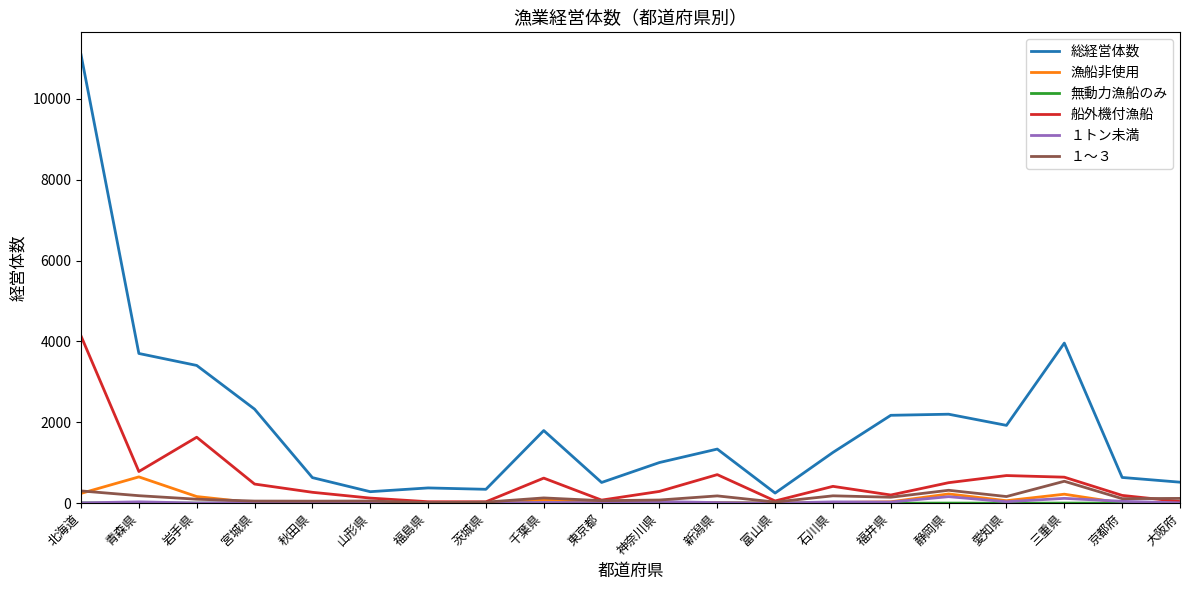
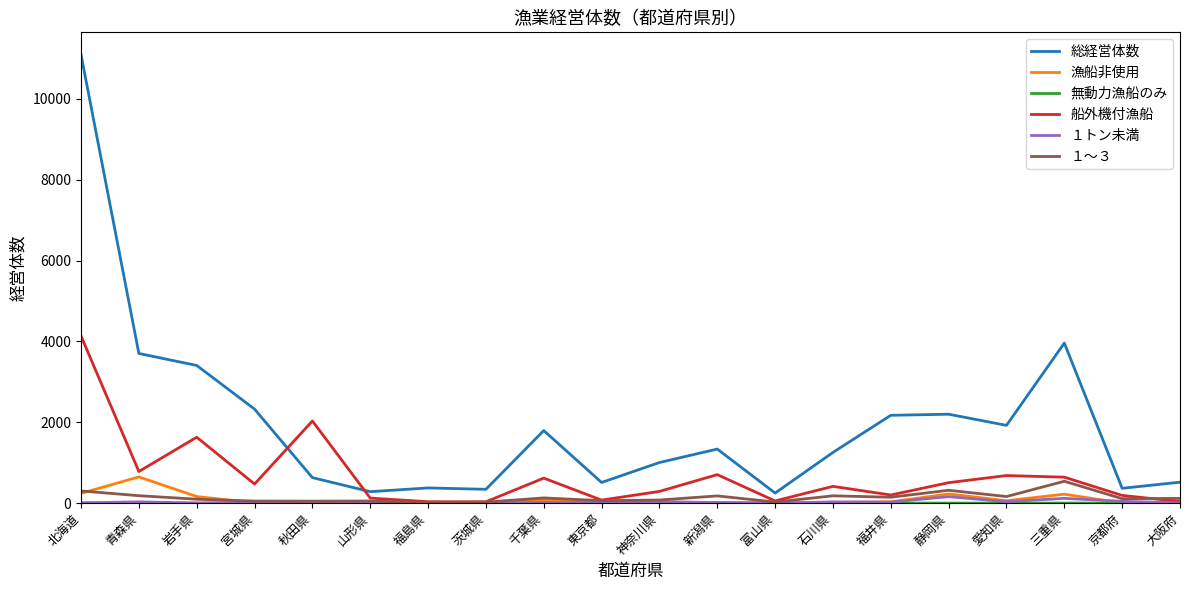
  {
    "総経営体数": {
      "北海道": 11100,
      "青森県": 3700,
      "岩手県": 3400,
      "宮城県": 2300,
      "秋田県": 600,
      "山形県": 300,
      "福島県": 400,
      "茨城県": 300,
      "千葉県": 1800,
      "東京都": 500,
      "神奈川県": 1000,
      "新潟県": 1300,
      "富山県": 300,
      "石川県": 1300,
      "福井県": 2200,
      "静岡県": 2200,
      "愛知県": 1900,
      "三重県": 4000,
-     "京都府": 600,
+     "京都府": 400,
      "大阪府": 500
    },
    "漁船非使用": {
      "青森県": 700,
      "岩手県": 200,
      "静岡県": 200,
      "三重県": 200
    },
    "無動力漁船のみ": {
      "静岡県": 0,
      "三重県": 0
    },
    "船外機付漁船": {
      "北海道": 4100,
      "青森県": 800,
      "岩手県": 1600,
      "宮城県": 500,
-     "秋田県": 300,
+     "秋田県": 2000,
      "山形県": 100,
      "千葉県": 600,
      "神奈川県": 300,
      "新潟県": 700,
      "石川県": 400,
      "静岡県": 500,
      "愛知県": 700,
      "三重県": 600,
      "京都府": 200
    },
    "１トン未満": {
      "静岡県": 200,
      "三重県": 100
    },
    "１～３": {
      "青森県": 200,
      "岩手県": 100,
      "新潟県": 200,
      "石川県": 200,
      "静岡県": 300,
      "愛知県": 200,
      "三重県": 500,
      "京都府": 100,
      "大阪府": 100
    }
  }
